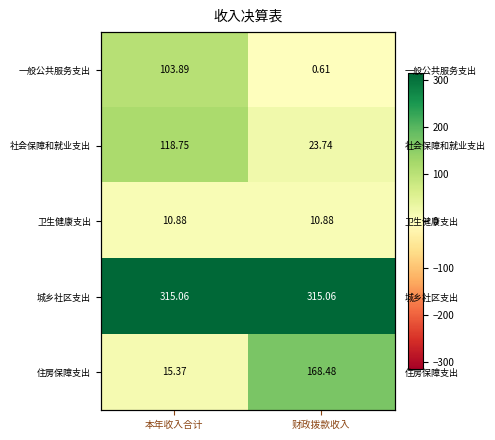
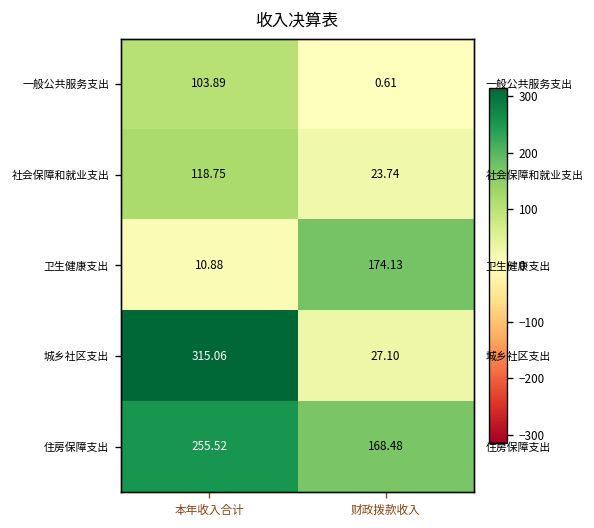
  {
    "一般公共服务支出": {
      "本年收入合计": 103.89,
      "财政拨款收入": 0.61
    },
    "社会保障和就业支出": {
      "本年收入合计": 118.75,
      "财政拨款收入": 23.74
    },
    "卫生健康支出": {
      "本年收入合计": 10.88,
-     "财政拨款收入": 10.88
+     "财政拨款收入": 174.13
    },
    "城乡社区支出": {
      "本年收入合计": 315.06,
-     "财政拨款收入": 315.06
+     "财政拨款收入": 27.10
    },
    "住房保障支出": {
-     "本年收入合计": 15.37,
+     "本年收入合计": 255.52,
      "财政拨款收入": 168.48
    }
  }
